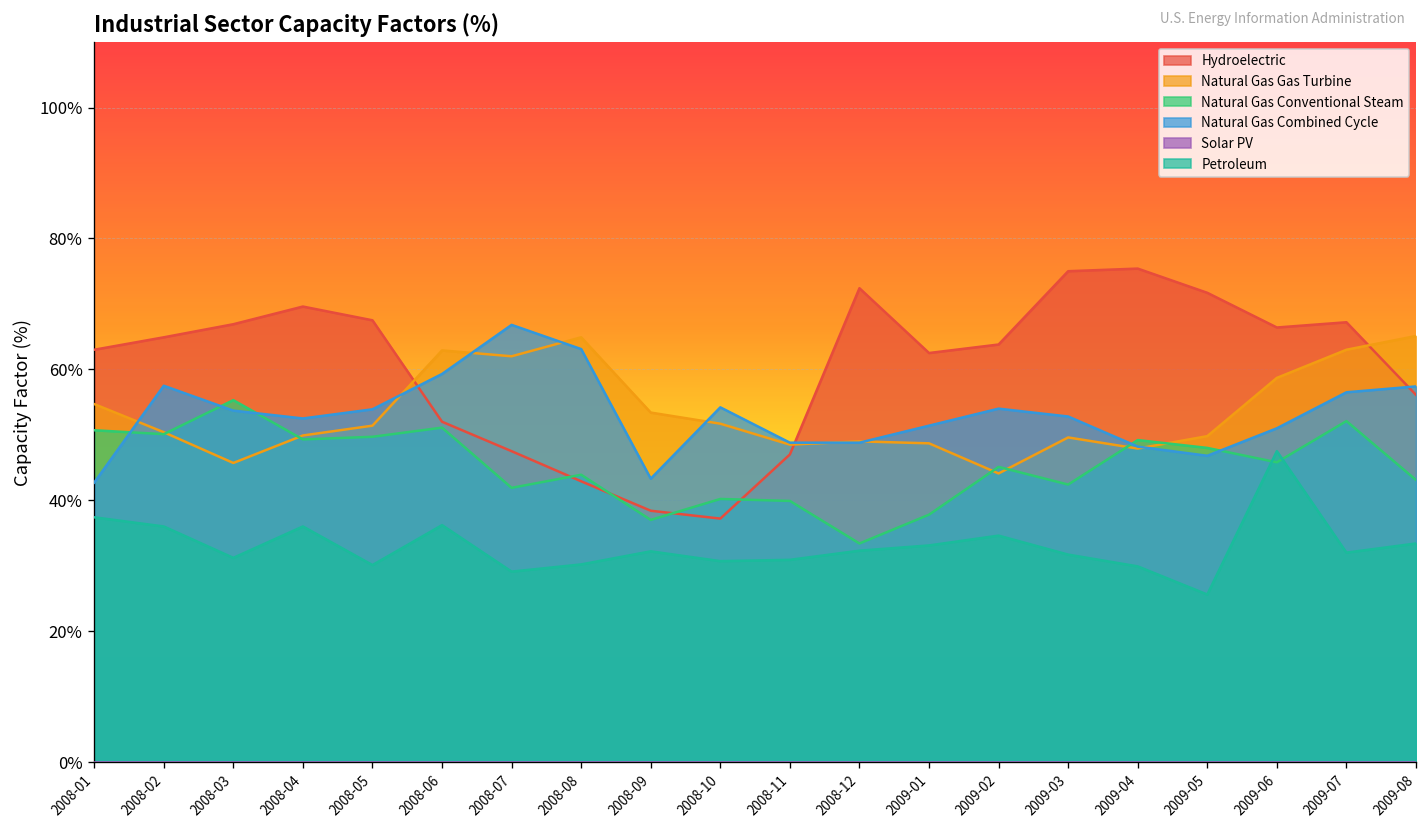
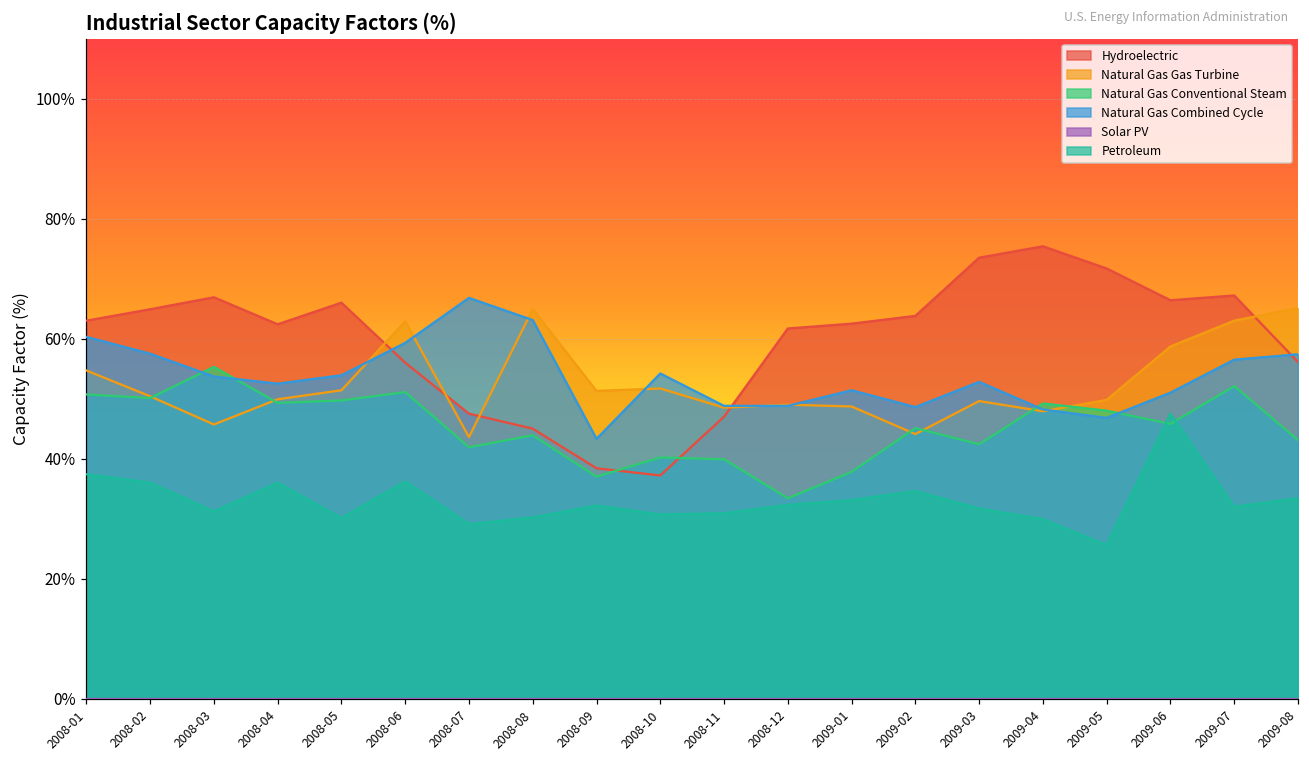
  {
    "Hydroelectric": {
      "2008-01": "63%",
      "2008-02": "65%",
      "2008-03": "67%",
-     "2008-04": "70%",
-     "2008-05": "68%",
-     "2008-06": "52%",
+     "2008-04": "62%",
+     "2008-05": "66%",
+     "2008-06": "56%",
      "2008-07": "48%",
-     "2008-08": "43%",
+     "2008-08": "45%",
      "2008-09": "38%",
      "2008-10": "37%",
      "2008-11": "47%",
-     "2008-12": "72%",
+     "2008-12": "62%",
      "2009-01": "63%",
      "2009-02": "64%",
-     "2009-03": "75%",
+     "2009-03": "74%",
      "2009-04": "75%",
      "2009-05": "72%",
      "2009-06": "66%",
      "2009-07": "67%",
      "2009-08": "56%"
    },
    "Natural Gas Gas Turbine": {
      "2008-01": "55%",
      "2008-03": "46%",
      "2008-04": "50%",
      "2008-05": "51%",
      "2008-06": "63%",
-     "2008-07": "62%",
+     "2008-07": "44%",
      "2008-08": "65%",
-     "2008-09": "53%",
+     "2008-09": "51%",
      "2008-10": "52%",
      "2009-01": "49%",
      "2009-02": "44%",
      "2009-03": "50%",
      "2009-05": "50%",
      "2009-06": "59%",
      "2009-07": "63%",
      "2009-08": "65%"
    },
    "Natural Gas Combined Cycle": {
-     "2008-01": "43%",
+     "2008-01": "60%",
      "2008-02": "58%",
      "2008-03": "54%",
      "2008-04": "53%",
      "2008-05": "54%",
      "2008-06": "59%",
      "2008-07": "67%",
      "2008-08": "63%",
      "2008-09": "43%",
      "2008-10": "54%",
      "2009-01": "51%",
-     "2009-02": "54%",
+     "2009-02": "49%",
      "2009-03": "53%",
      "2009-05": "47%",
      "2009-06": "51%",
      "2009-07": "57%",
      "2009-08": "57%"
    },
    "Solar PV": {
      "2008-01": "0%",
      "2008-02": "0%",
      "2008-03": "0%",
      "2008-04": "0%",
      "2008-05": "0%",
      "2008-06": "0%",
      "2008-07": "0%",
      "2008-08": "0%",
      "2008-09": "0%",
      "2008-10": "0%",
      "2008-11": "0%",
      "2008-12": "0%",
      "2009-01": "0%",
      "2009-02": "0%",
      "2009-03": "0%",
      "2009-04": "0%",
      "2009-05": "0%",
      "2009-06": "0%",
      "2009-07": "0%",
      "2009-08": "0%"
    }
  }
